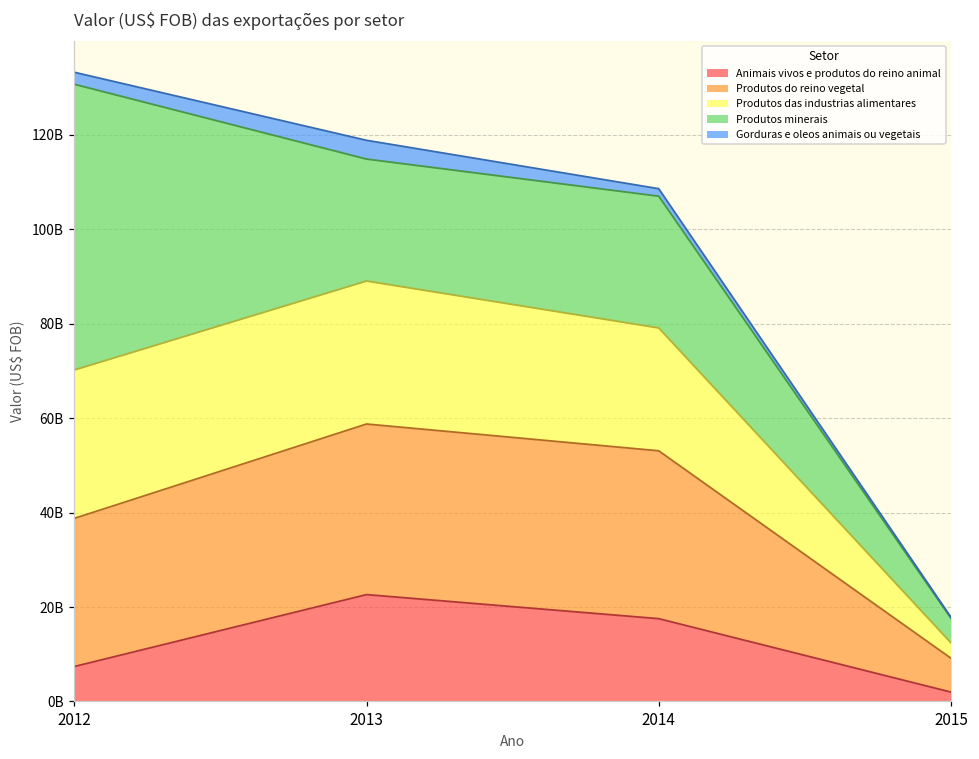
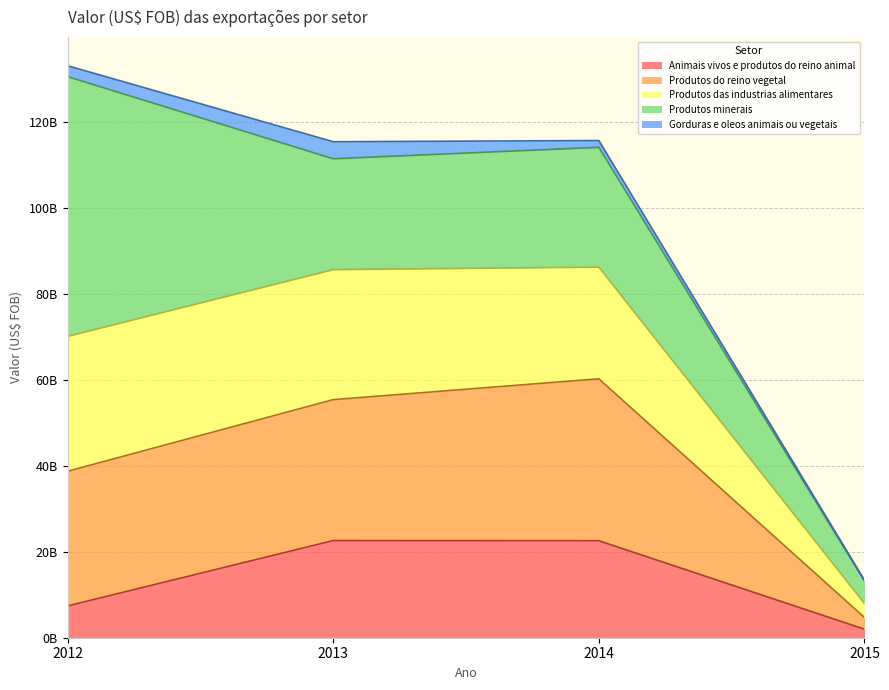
  {
    "Animais vivos e produtos do reino animal": {
      "2012": 7000000000,
      "2013": 23000000000,
-     "2014": 18000000000,
+     "2014": 23000000000,
      "2015": 2000000000
    },
    "Produtos do reino vegetal": {
      "2012": 31000000000,
-     "2013": 36000000000,
-     "2014": 36000000000,
-     "2015": 7000000000
+     "2013": 33000000000,
+     "2014": 38000000000,
+     "2015": 3000000000
    },
    "Produtos das industrias alimentares": {
      "2012": 31000000000,
      "2013": 30000000000,
      "2014": 26000000000,
      "2015": 3000000000
    },
    "Produtos minerais": {
      "2012": 60000000000,
      "2013": 26000000000,
      "2014": 28000000000
    },
    "Gorduras e oleos animais ou vegetais": {
      "2012": 3000000000,
      "2013": 4000000000,
      "2014": 2000000000
    }
  }
